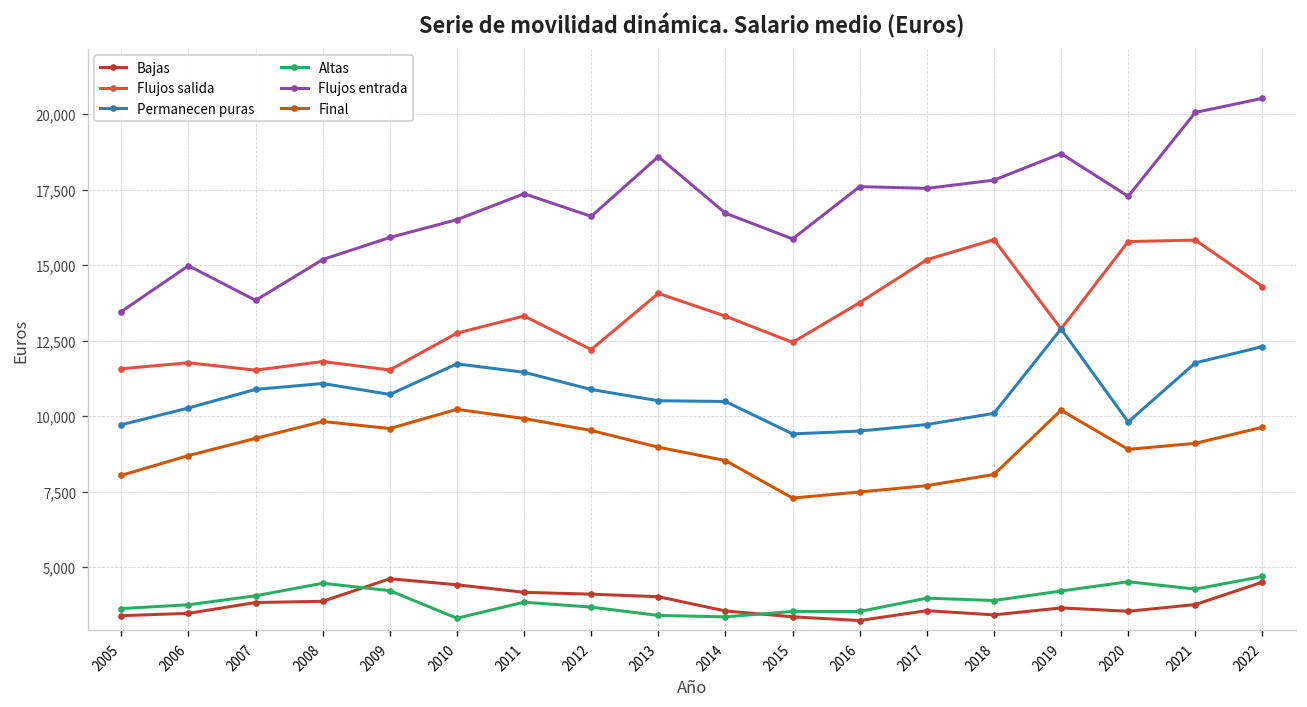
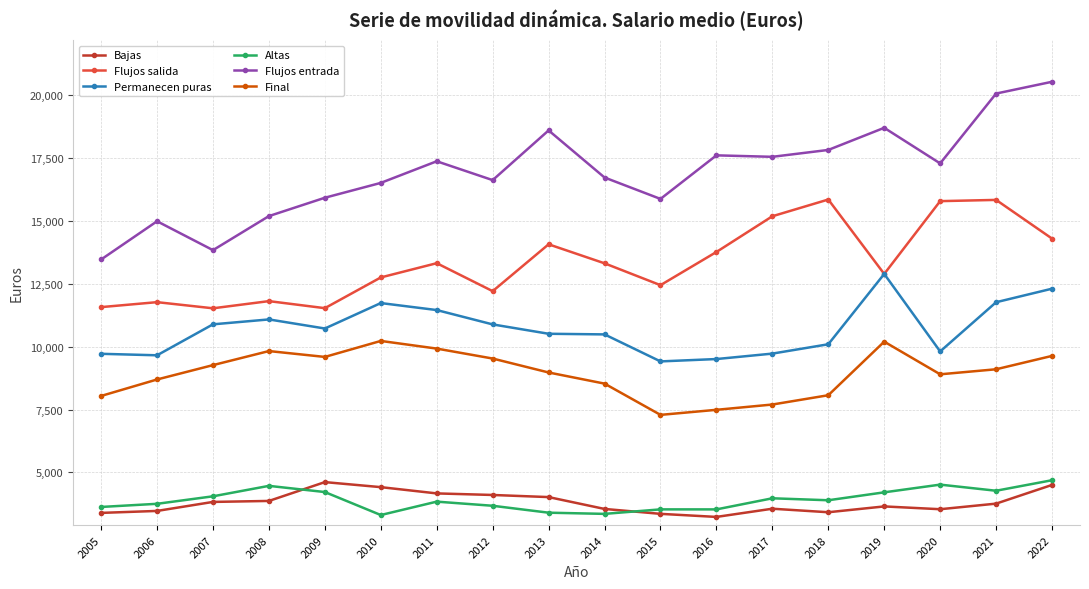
  {
    "Permanecen puras": {
      "2005": "9,700",
-     "2006": "10,300",
+     "2006": "9,700",
      "2007": "10,900",
      "2008": "11,100",
      "2009": "10,700",
      "2010": "11,700",
      "2011": "11,500",
      "2012": "10,900",
      "2013": "10,500",
      "2014": "10,500",
      "2015": "9,400",
      "2016": "9,500",
      "2017": "9,700",
      "2018": "10,100",
      "2020": "9,800",
      "2021": "11,800",
      "2022": "12,300"
    },
    "Altas": {
      "2005": "3,600",
      "2006": "3,800",
      "2007": "4,100",
      "2008": "4,500",
      "2009": "4,200",
      "2010": "3,300",
      "2011": "3,800",
      "2012": "3,700",
      "2013": "3,400",
      "2014": "3,400",
      "2015": "3,500",
      "2016": "3,500",
      "2017": "4,000",
      "2018": "3,900",
      "2019": "4,200",
      "2020": "4,500",
      "2021": "4,300",
      "2022": "4,700"
    },
    "Flujos entrada": {
      "2005": "13,500",
      "2006": "15,000",
      "2007": "13,800",
      "2008": "15,200",
      "2009": "15,900",
      "2010": "16,500",
      "2011": "17,400",
      "2012": "16,600",
      "2013": "18,600",
      "2014": "16,700",
      "2015": "15,900",
      "2016": "17,600",
      "2017": "17,500",
      "2018": "17,800",
      "2019": "18,700",
      "2020": "17,300",
      "2021": "20,100",
      "2022": "20,500"
    }
  }
